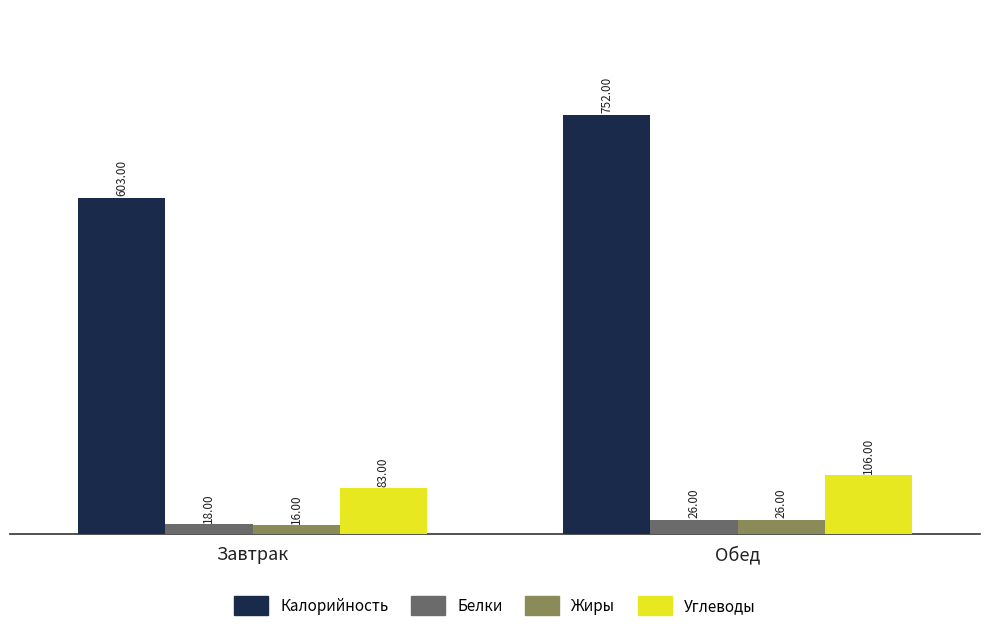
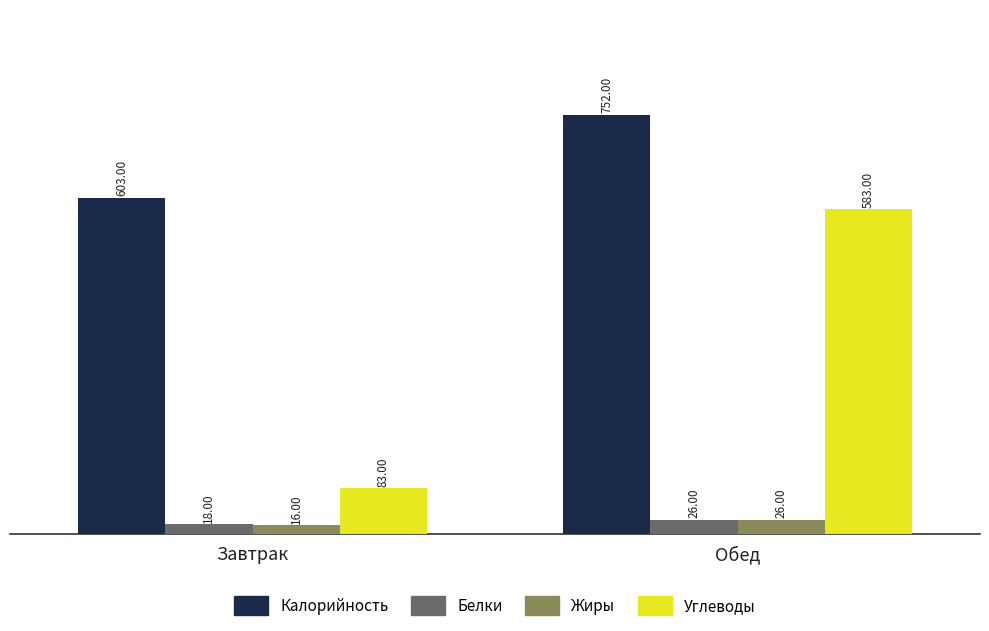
  {
    "Калорийность": {
      "Завтрак": 603.00,
      "Обед": 752.00
    },
    "Углеводы": {
      "Завтрак": 83.00,
-     "Обед": 106.00
+     "Обед": 583.00
    }
  }
